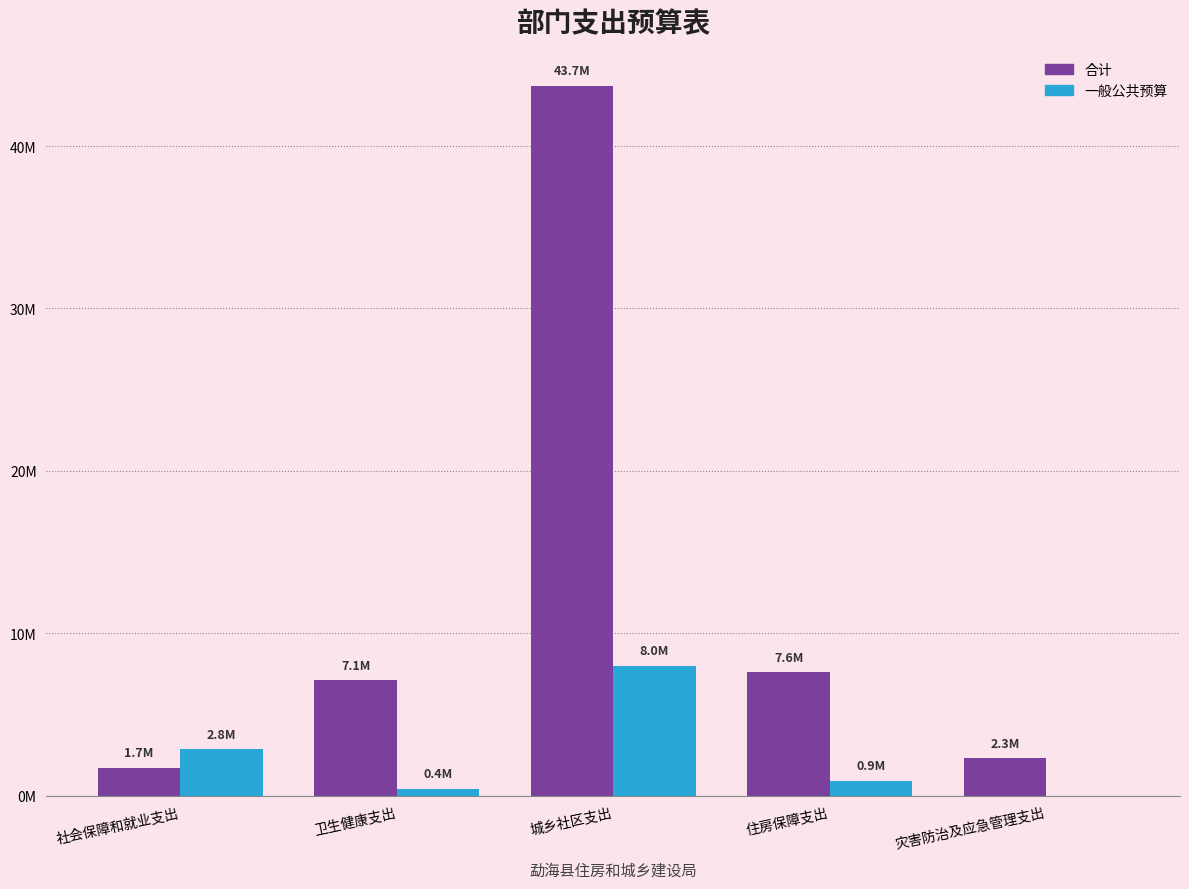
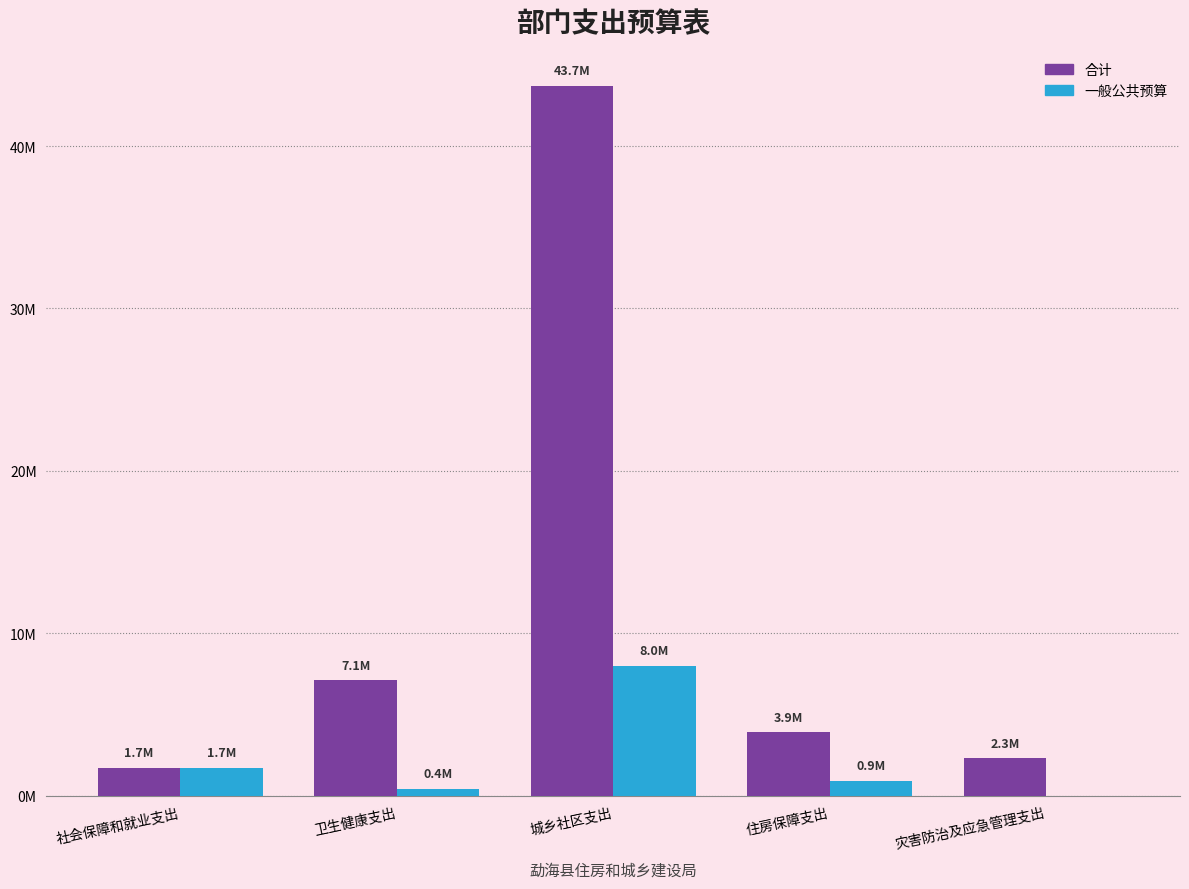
  {
    "合计": {
      "社会保障和就业支出": "1.7M",
      "卫生健康支出": "7.1M",
      "城乡社区支出": "43.7M",
-     "住房保障支出": "7.6M",
+     "住房保障支出": "3.9M",
      "灾害防治及应急管理支出": "2.3M"
    },
    "一般公共预算": {
-     "社会保障和就业支出": "2.8M",
+     "社会保障和就业支出": "1.7M",
      "卫生健康支出": "0.4M",
      "城乡社区支出": "8.0M",
      "住房保障支出": "0.9M"
    }
  }
